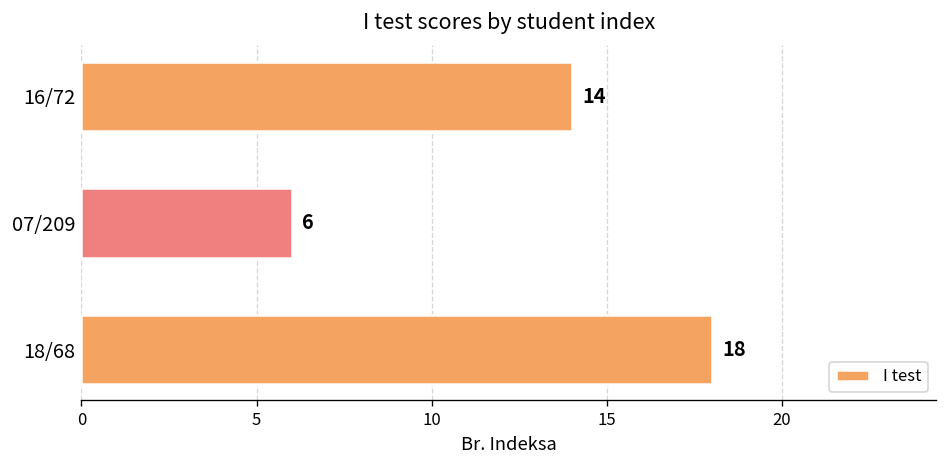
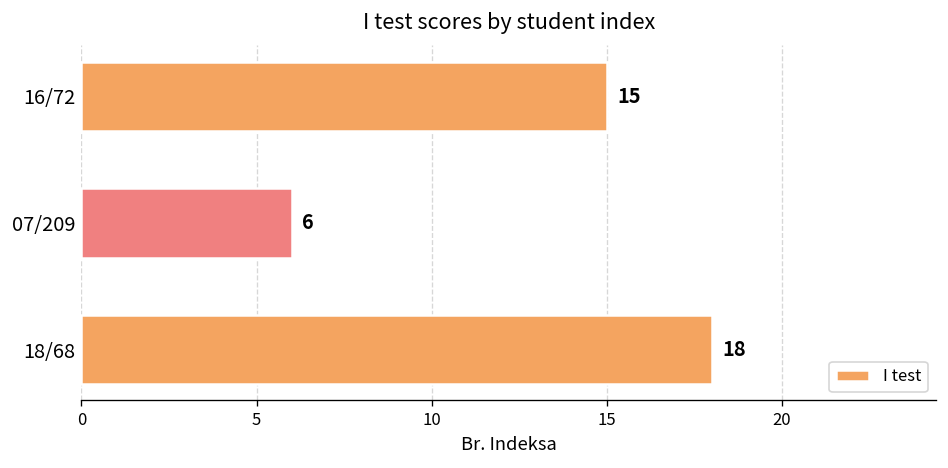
  {
-   "16/72": 14,
+   "16/72": 15,
    "07/209": 6,
    "18/68": 18
  }
